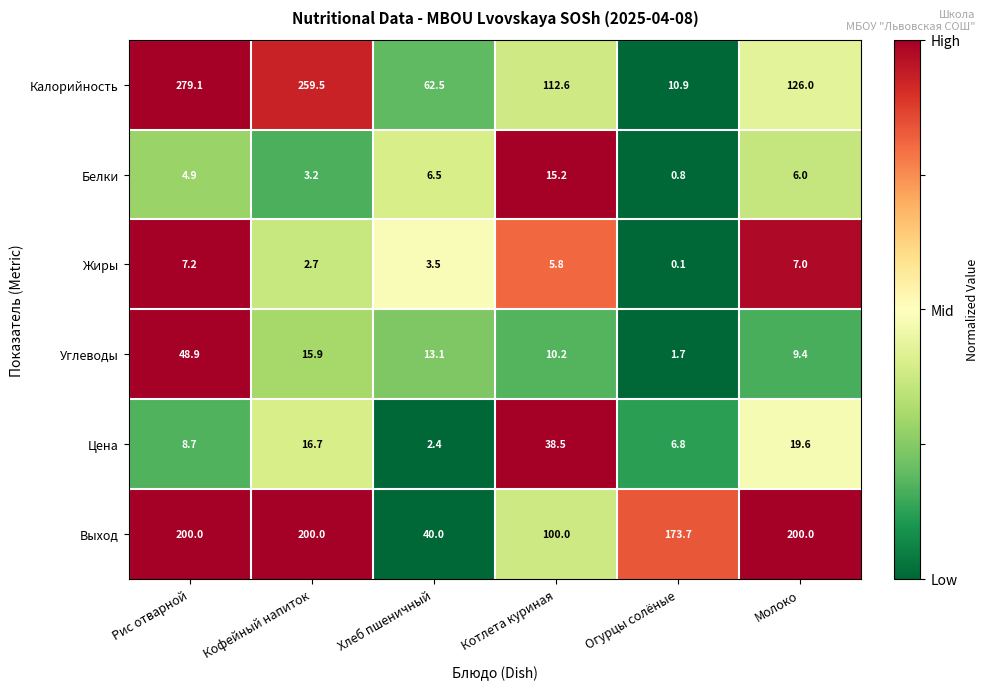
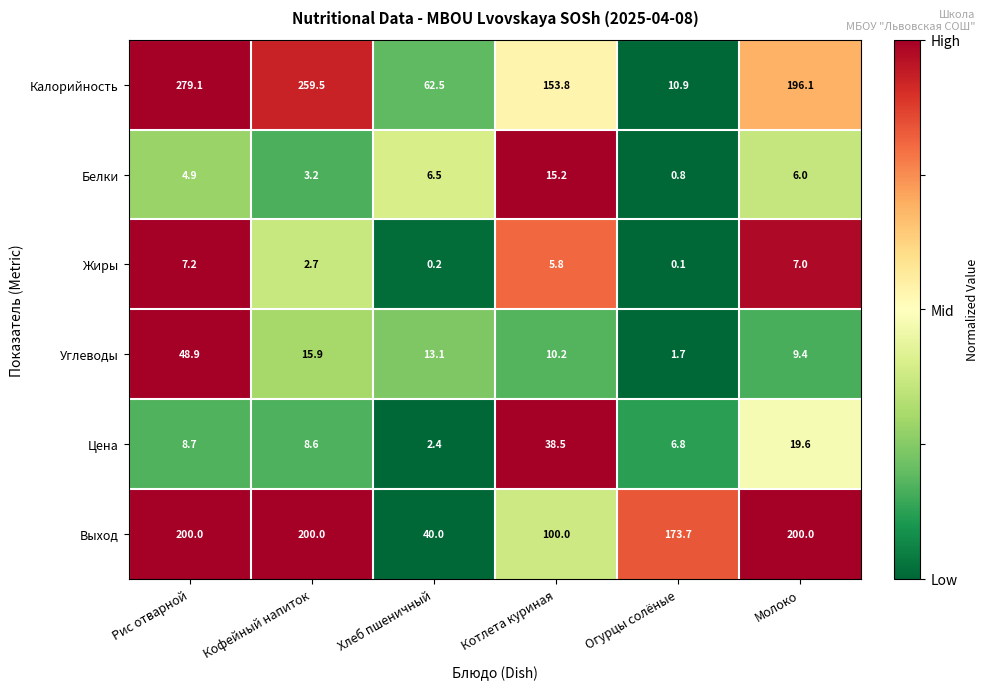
  {
    "Калорийность": {
      "Рис отварной": 279.1,
      "Кофейный напиток": 259.5,
      "Хлеб пшеничный": 62.5,
-     "Котлета куриная": 112.6,
+     "Котлета куриная": 153.8,
      "Огурцы солёные": 10.9,
-     "Молоко": 126.0
+     "Молоко": 196.1
    },
    "Белки": {
      "Рис отварной": 4.9,
      "Кофейный напиток": 3.2,
      "Хлеб пшеничный": 6.5,
      "Котлета куриная": 15.2,
      "Огурцы солёные": 0.8,
      "Молоко": 6.0
    },
    "Жиры": {
      "Рис отварной": 7.2,
      "Кофейный напиток": 2.7,
-     "Хлеб пшеничный": 3.5,
+     "Хлеб пшеничный": 0.2,
      "Котлета куриная": 5.8,
      "Огурцы солёные": 0.1,
      "Молоко": 7.0
    },
    "Углеводы": {
      "Рис отварной": 48.9,
      "Кофейный напиток": 15.9,
      "Хлеб пшеничный": 13.1,
      "Котлета куриная": 10.2,
      "Огурцы солёные": 1.7,
      "Молоко": 9.4
    },
    "Цена": {
      "Рис отварной": 8.7,
-     "Кофейный напиток": 16.7,
+     "Кофейный напиток": 8.6,
      "Хлеб пшеничный": 2.4,
      "Котлета куриная": 38.5,
      "Огурцы солёные": 6.8,
      "Молоко": 19.6
    },
    "Выход": {
      "Рис отварной": 200.0,
      "Кофейный напиток": 200.0,
      "Хлеб пшеничный": 40.0,
      "Котлета куриная": 100.0,
      "Огурцы солёные": 173.7,
      "Молоко": 200.0
    }
  }
